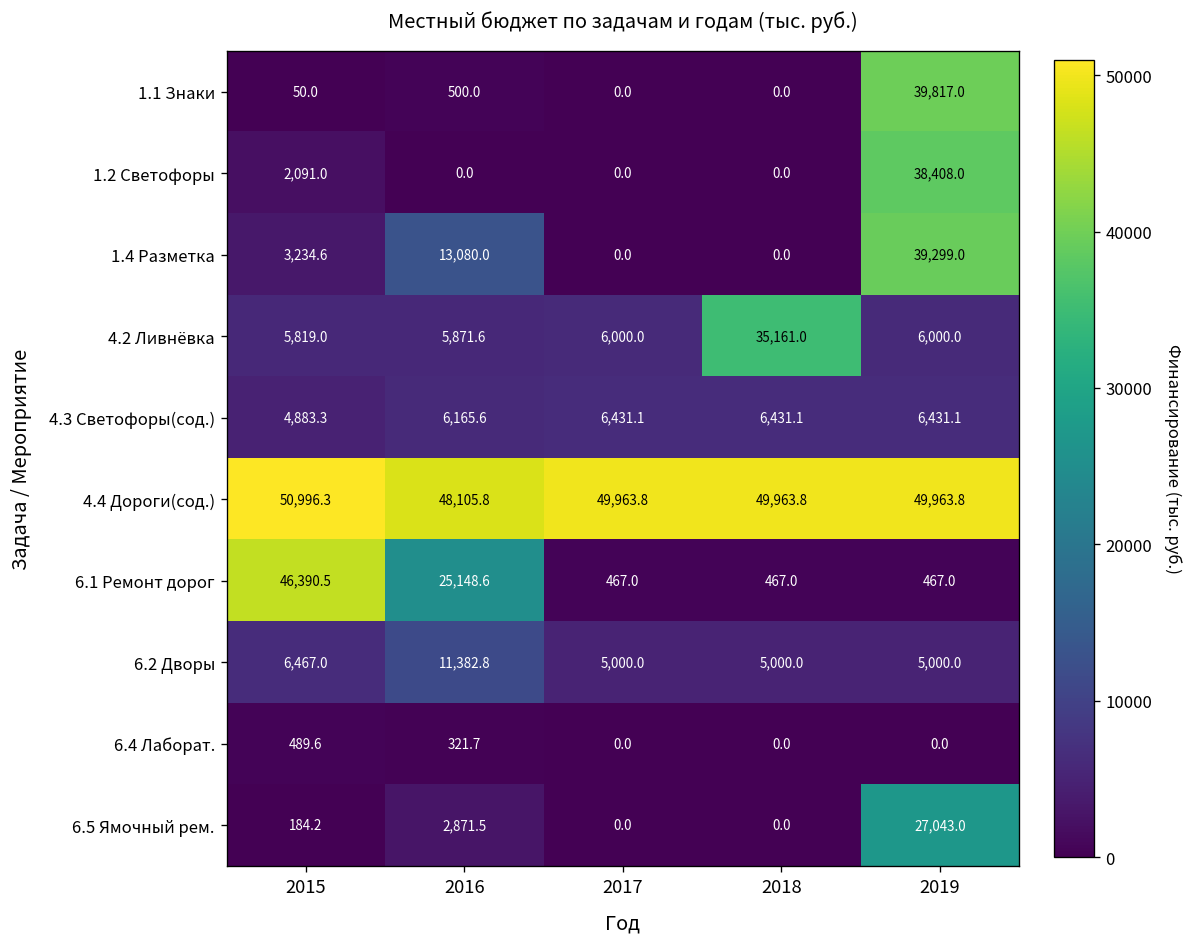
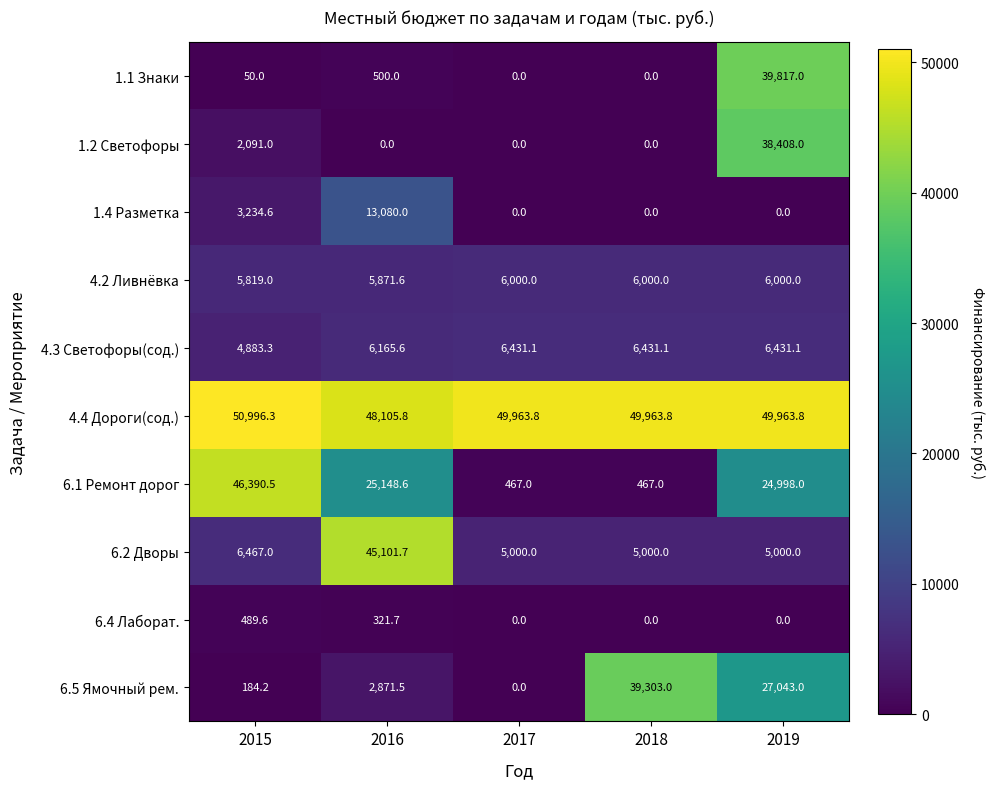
  {
    "1.1 Знаки": {
      "2015": "50.0",
      "2016": "500.0",
      "2017": "0.0",
      "2018": "0.0",
      "2019": "39,817.0"
    },
    "1.2 Светофоры": {
      "2015": "2,091.0",
      "2016": "0.0",
      "2017": "0.0",
      "2018": "0.0",
      "2019": "38,408.0"
    },
    "1.4 Разметка": {
      "2015": "3,234.6",
      "2016": "13,080.0",
      "2017": "0.0",
      "2018": "0.0",
-     "2019": "39,299.0"
+     "2019": "0.0"
    },
    "4.2 Ливнёвка": {
      "2015": "5,819.0",
      "2016": "5,871.6",
      "2017": "6,000.0",
-     "2018": "35,161.0",
+     "2018": "6,000.0",
      "2019": "6,000.0"
    },
    "4.3 Светофоры(сод.)": {
      "2015": "4,883.3",
      "2016": "6,165.6",
      "2017": "6,431.1",
      "2018": "6,431.1",
      "2019": "6,431.1"
    },
    "4.4 Дороги(сод.)": {
      "2015": "50,996.3",
      "2016": "48,105.8",
      "2017": "49,963.8",
      "2018": "49,963.8",
      "2019": "49,963.8"
    },
    "6.1 Ремонт дорог": {
      "2015": "46,390.5",
      "2016": "25,148.6",
      "2017": "467.0",
      "2018": "467.0",
-     "2019": "467.0"
+     "2019": "24,998.0"
    },
    "6.2 Дворы": {
      "2015": "6,467.0",
-     "2016": "11,382.8",
+     "2016": "45,101.7",
      "2017": "5,000.0",
      "2018": "5,000.0",
      "2019": "5,000.0"
    },
    "6.4 Лаборат.": {
      "2015": "489.6",
      "2016": "321.7",
      "2017": "0.0",
      "2018": "0.0",
      "2019": "0.0"
    },
    "6.5 Ямочный рем.": {
      "2015": "184.2",
      "2016": "2,871.5",
      "2017": "0.0",
-     "2018": "0.0",
+     "2018": "39,303.0",
      "2019": "27,043.0"
    }
  }
